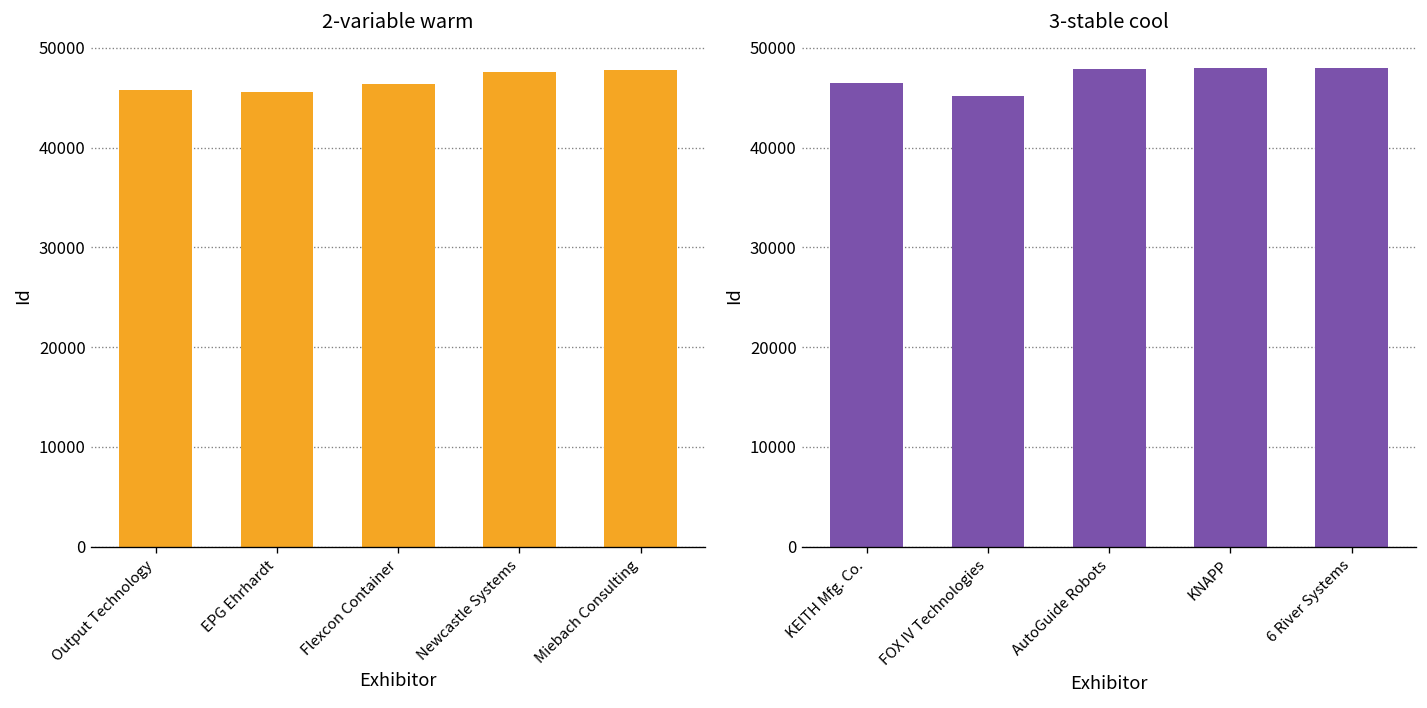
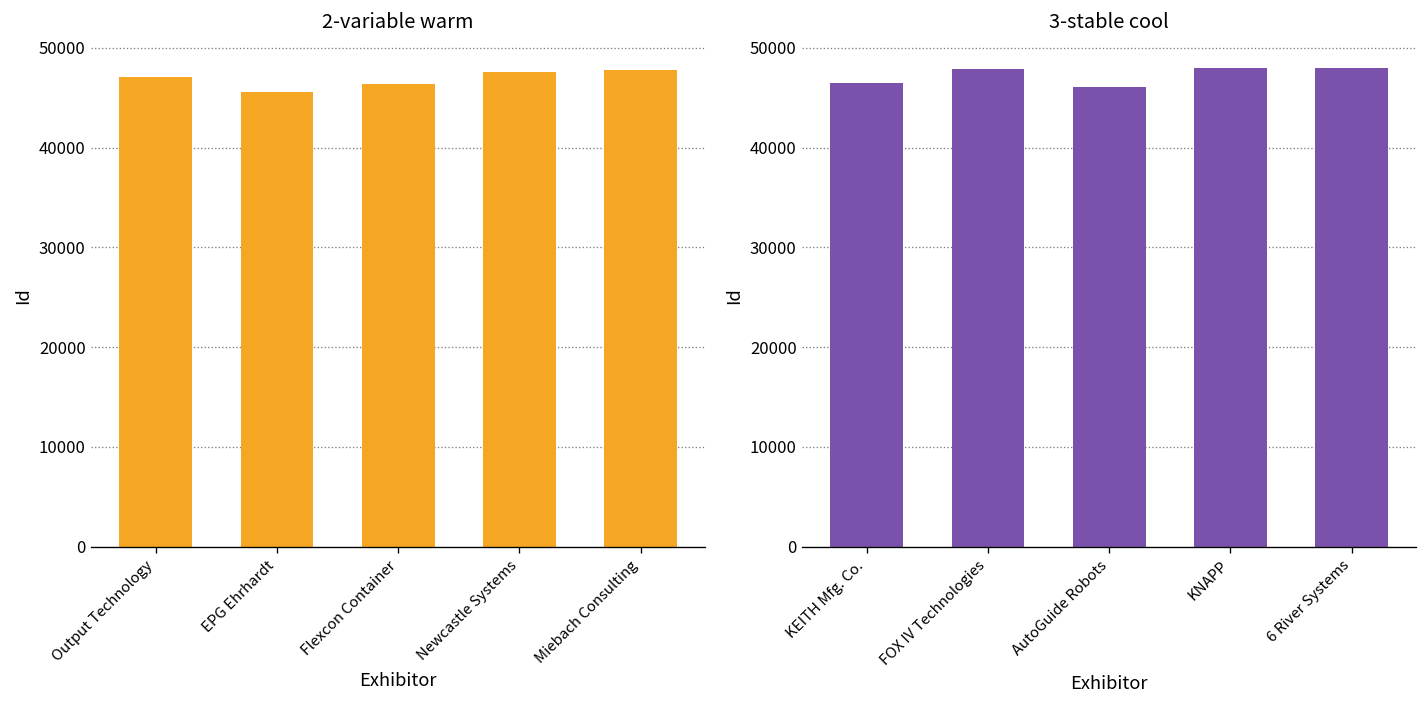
  {
    "2-variable warm": {
-     "Output Technology": 46000,
+     "Output Technology": 47000,
      "EPG Ehrhardt": 46000,
      "Flexcon Container": 46000,
      "Newcastle Systems": 48000,
      "Miebach Consulting": 48000
    },
    "3-stable cool": {
      "KEITH Mfg. Co.": 46000,
-     "FOX IV Technologies": 45000,
-     "AutoGuide Robots": 48000,
+     "FOX IV Technologies": 48000,
+     "AutoGuide Robots": 46000,
      "KNAPP": 48000,
      "6 River Systems": 48000
    }
  }
